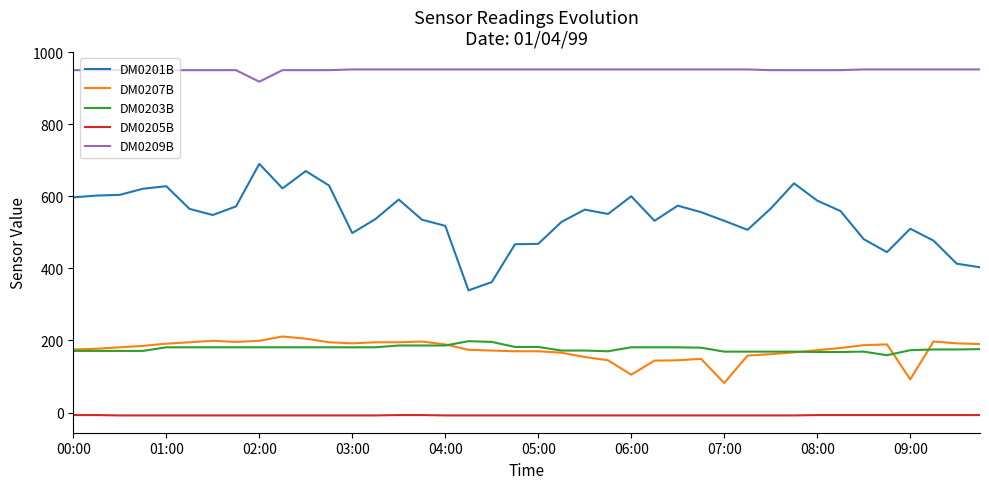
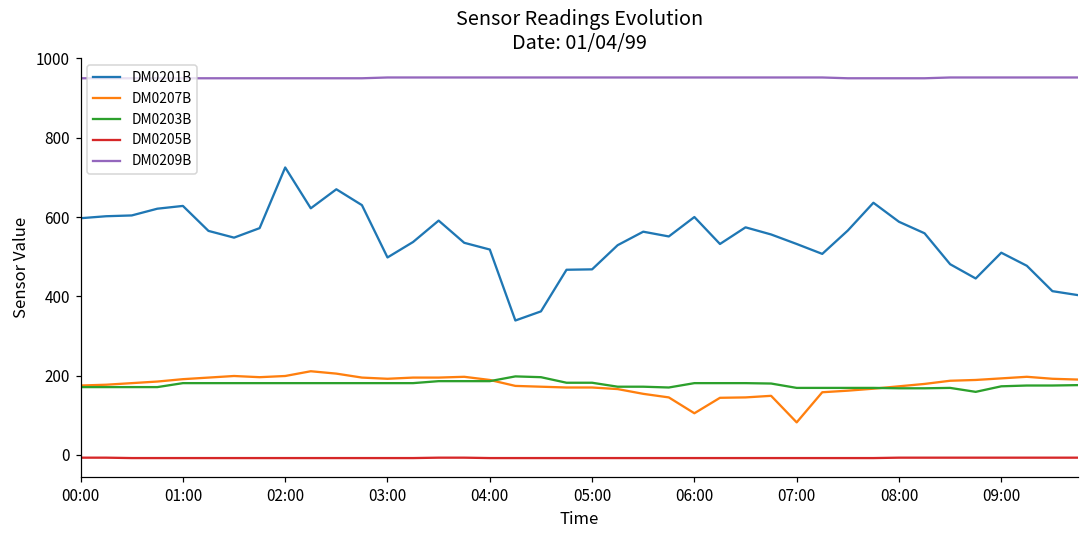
  {
    "DM0201B": {
      "00:00": 600,
      "01:00": 630,
-     "02:00": 690,
+     "02:00": 730,
      "03:00": 500,
      "04:00": 520,
      "05:00": 470,
      "06:00": 600,
      "07:00": 530,
      "08:00": 590,
      "09:00": 510
    },
    "DM0207B": {
      "01:00": 190,
      "02:00": 200,
      "03:00": 190,
      "05:00": 170,
      "06:00": 110,
      "07:00": 80,
-     "09:00": 90
+     "09:00": 190
    },
    "DM0203B": {
      "01:00": 180,
      "02:00": 180,
      "03:00": 180,
      "05:00": 180,
      "06:00": 180,
      "07:00": 170,
      "09:00": 170
    },
    "DM0205B": {
      "00:00": -10,
      "01:00": -10,
      "02:00": -10,
      "03:00": -10,
      "04:00": -10,
      "05:00": -10,
      "06:00": -10,
      "07:00": -10,
      "08:00": -10,
      "09:00": -10
    },
    "DM0209B": {
      "00:00": 950,
-     "02:00": 920,
+     "02:00": 950,
      "03:00": 950,
      "04:00": 950,
      "05:00": 950,
      "06:00": 950,
      "07:00": 950,
      "08:00": 950,
      "09:00": 950
    }
  }
